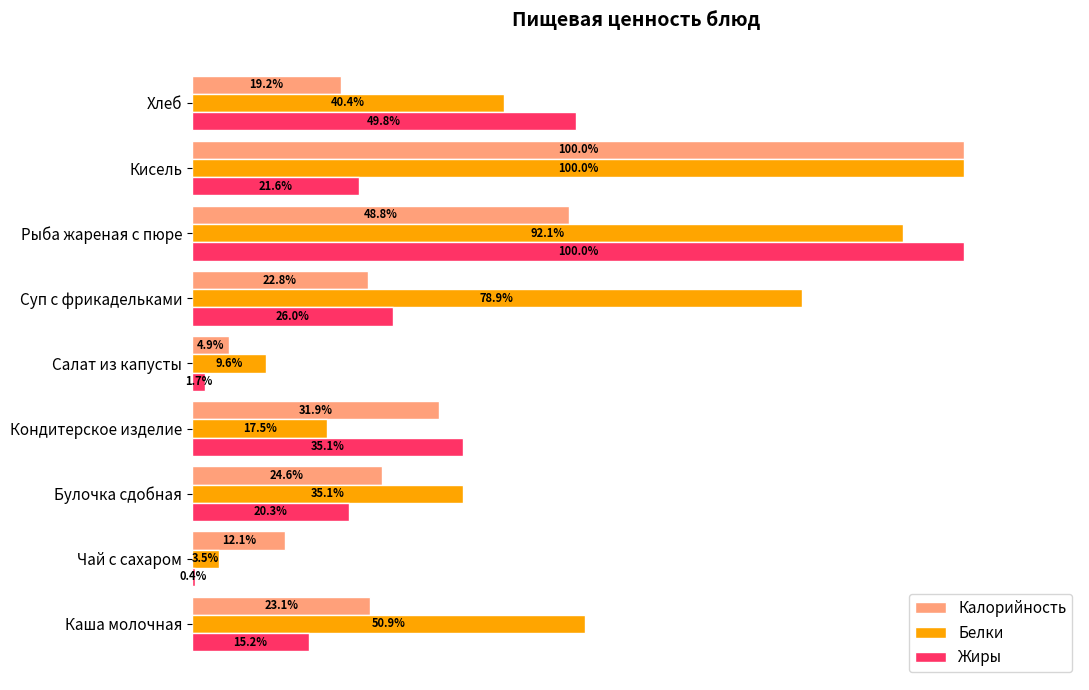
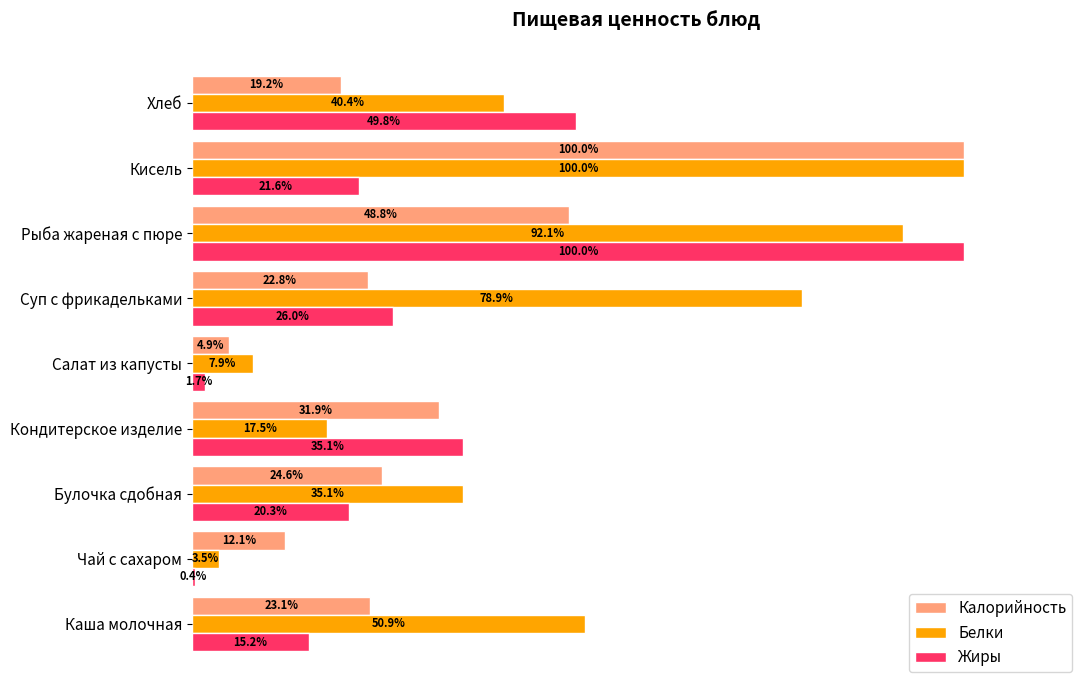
  {
    "Калорийность": {
      "Хлеб": "19.2%",
      "Кисель": "100.0%",
      "Рыба жареная с пюре": "48.8%",
      "Суп с фрикадельками": "22.8%",
      "Салат из капусты": "4.9%",
      "Кондитерское изделие": "31.9%",
      "Булочка сдобная": "24.6%",
      "Чай с сахаром": "12.1%",
      "Каша молочная": "23.1%"
    },
    "Белки": {
      "Хлеб": "40.4%",
      "Кисель": "100.0%",
      "Рыба жареная с пюре": "92.1%",
      "Суп с фрикадельками": "78.9%",
-     "Салат из капусты": "9.6%",
+     "Салат из капусты": "7.9%",
      "Кондитерское изделие": "17.5%",
      "Булочка сдобная": "35.1%",
      "Чай с сахаром": "3.5%",
      "Каша молочная": "50.9%"
    },
    "Жиры": {
      "Хлеб": "49.8%",
      "Кисель": "21.6%",
      "Рыба жареная с пюре": "100.0%",
      "Суп с фрикадельками": "26.0%",
      "Салат из капусты": "1.7%",
      "Кондитерское изделие": "35.1%",
      "Булочка сдобная": "20.3%",
      "Чай с сахаром": "0.4%",
      "Каша молочная": "15.2%"
    }
  }
